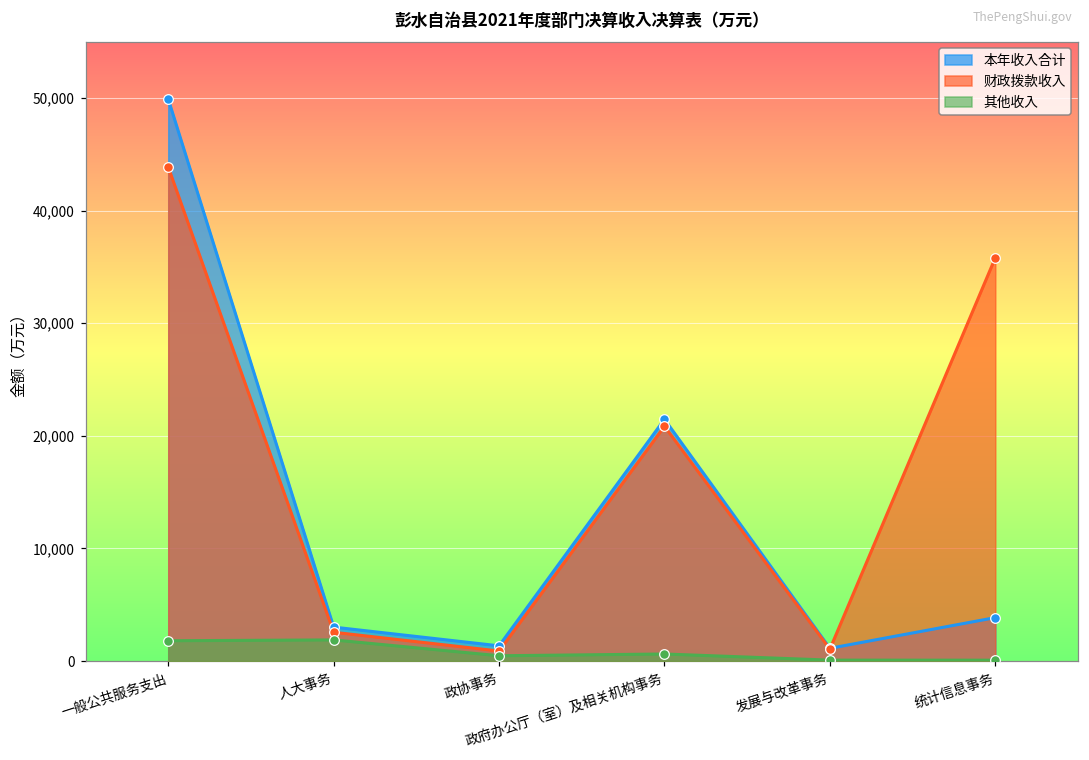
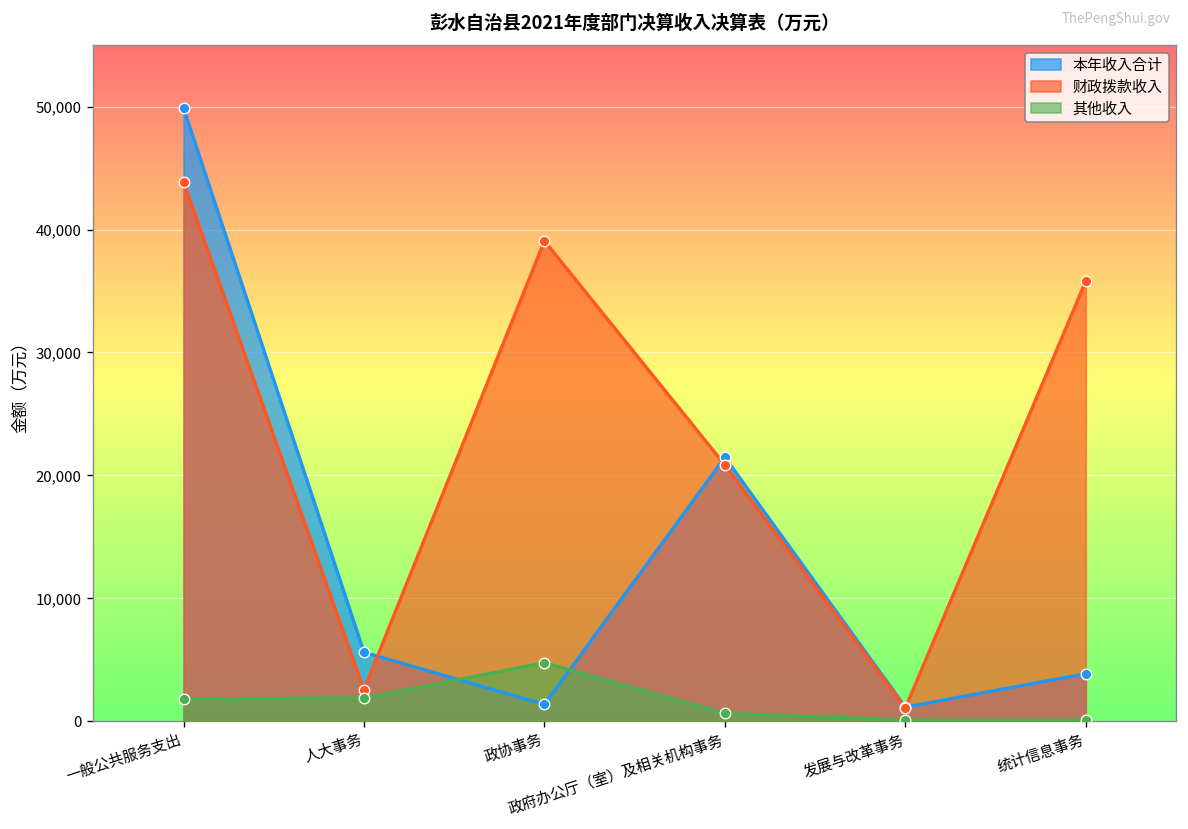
  {
    "本年收入合计": {
      "一般公共服务支出": "49,900",
-     "人大事务": "3,000",
+     "人大事务": "5,600",
      "政协事务": "1,300",
      "政府办公厅（室）及相关机构事务": "21,500",
      "统计信息事务": "3,800"
    },
    "财政拨款收入": {
      "一般公共服务支出": "43,800",
      "人大事务": "2,500",
-     "政协事务": "900",
+     "政协事务": "39,100",
      "政府办公厅（室）及相关机构事务": "20,800",
      "统计信息事务": "35,800"
    },
    "其他收入": {
      "一般公共服务支出": "1,800",
      "人大事务": "1,900",
-     "政协事务": "500",
+     "政协事务": "4,700",
      "政府办公厅（室）及相关机构事务": "600",
      "发展与改革事务": "100",
      "统计信息事务": "100"
    }
  }
